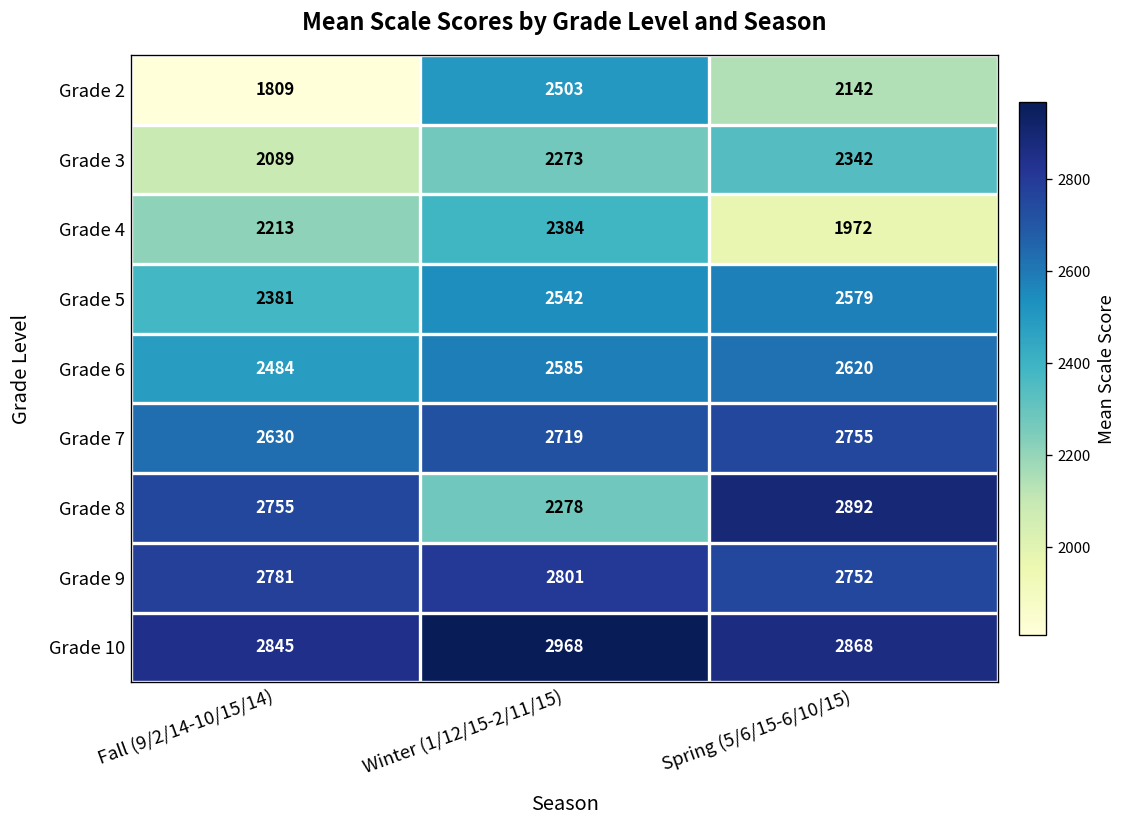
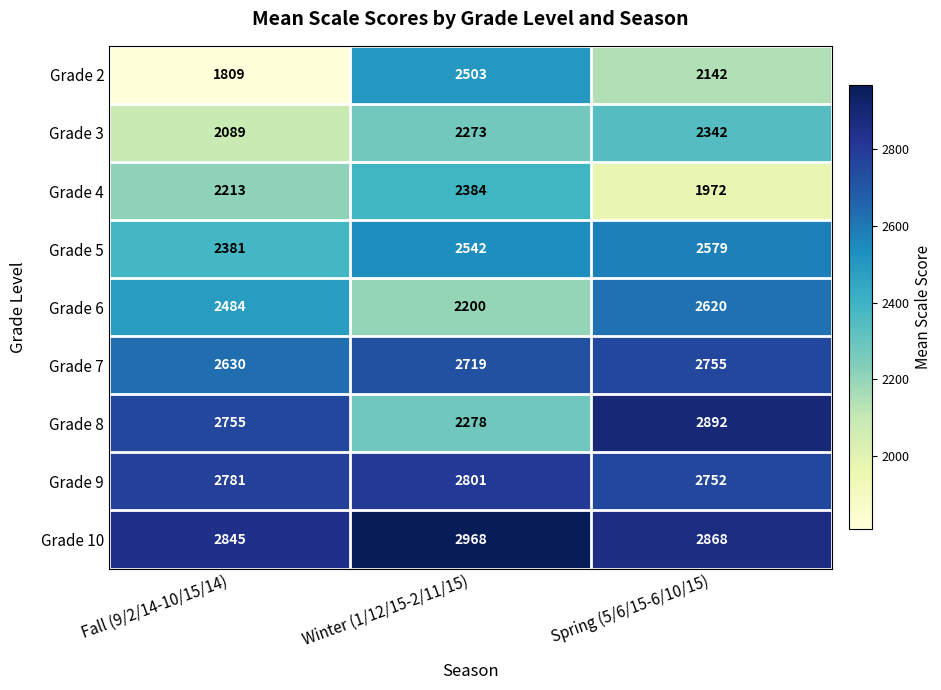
  {
    "Grade 2": {
      "Fall (9/2/14-10/15/14)": 1809,
      "Winter (1/12/15-2/11/15)": 2503,
      "Spring (5/6/15-6/10/15)": 2142
    },
    "Grade 3": {
      "Fall (9/2/14-10/15/14)": 2089,
      "Winter (1/12/15-2/11/15)": 2273,
      "Spring (5/6/15-6/10/15)": 2342
    },
    "Grade 4": {
      "Fall (9/2/14-10/15/14)": 2213,
      "Winter (1/12/15-2/11/15)": 2384,
      "Spring (5/6/15-6/10/15)": 1972
    },
    "Grade 5": {
      "Fall (9/2/14-10/15/14)": 2381,
      "Winter (1/12/15-2/11/15)": 2542,
      "Spring (5/6/15-6/10/15)": 2579
    },
    "Grade 6": {
      "Fall (9/2/14-10/15/14)": 2484,
-     "Winter (1/12/15-2/11/15)": 2585,
+     "Winter (1/12/15-2/11/15)": 2200,
      "Spring (5/6/15-6/10/15)": 2620
    },
    "Grade 7": {
      "Fall (9/2/14-10/15/14)": 2630,
      "Winter (1/12/15-2/11/15)": 2719,
      "Spring (5/6/15-6/10/15)": 2755
    },
    "Grade 8": {
      "Fall (9/2/14-10/15/14)": 2755,
      "Winter (1/12/15-2/11/15)": 2278,
      "Spring (5/6/15-6/10/15)": 2892
    },
    "Grade 9": {
      "Fall (9/2/14-10/15/14)": 2781,
      "Winter (1/12/15-2/11/15)": 2801,
      "Spring (5/6/15-6/10/15)": 2752
    },
    "Grade 10": {
      "Fall (9/2/14-10/15/14)": 2845,
      "Winter (1/12/15-2/11/15)": 2968,
      "Spring (5/6/15-6/10/15)": 2868
    }
  }
